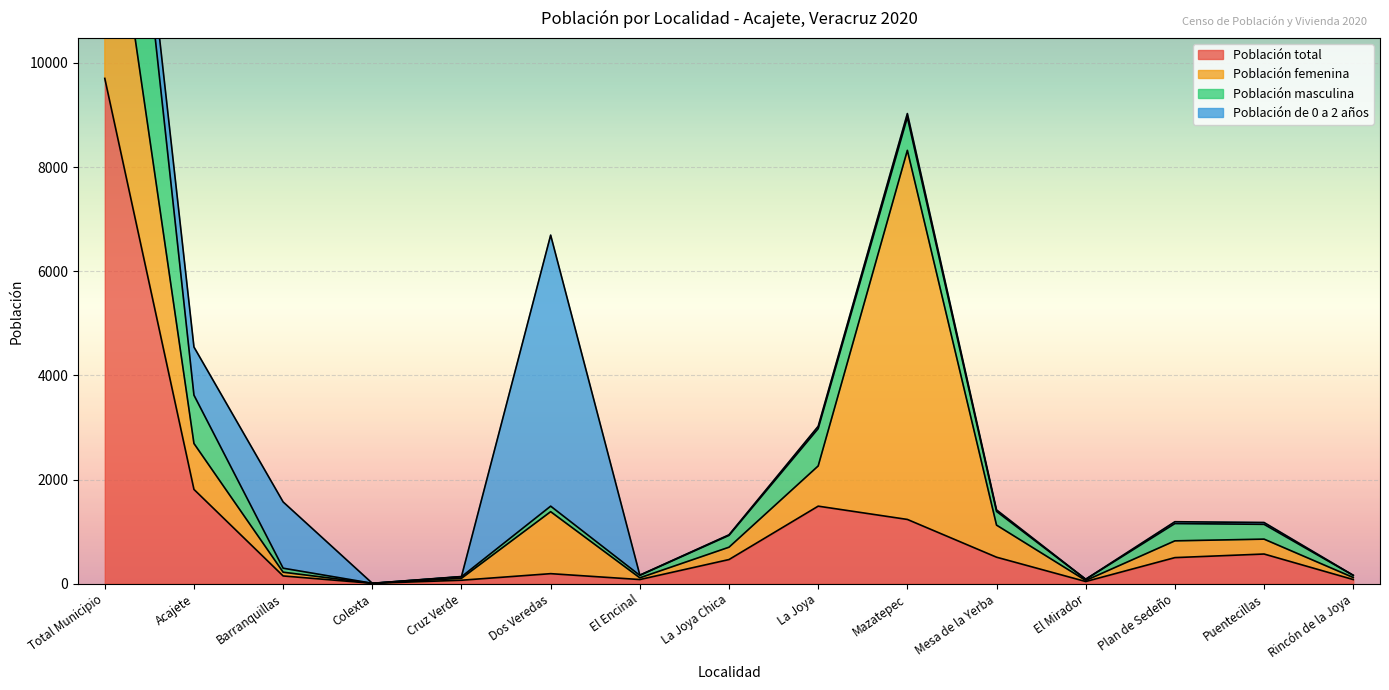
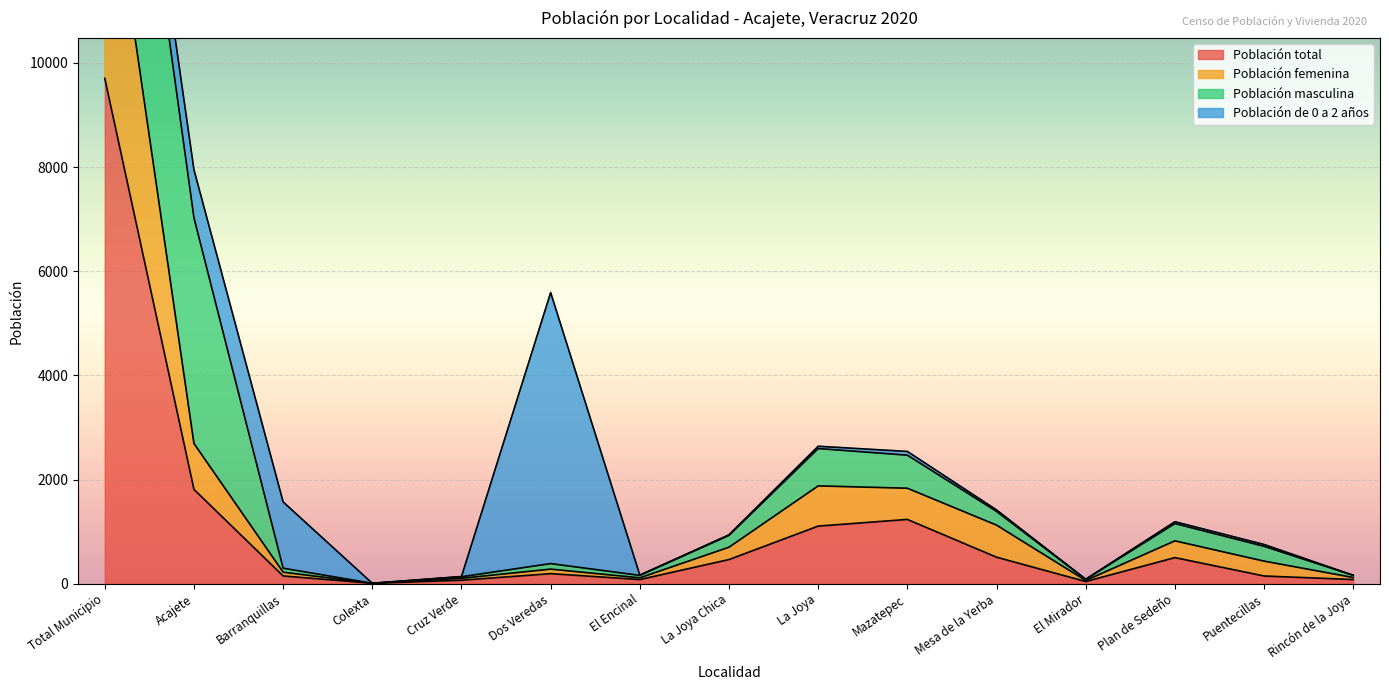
  {
    "Población total": {
      "Total Municipio": 9700,
      "Acajete": 1800,
      "Barranquillas": 100,
      "Dos Veredas": 200,
      "La Joya Chica": 500,
-     "La Joya": 1500,
+     "La Joya": 1100,
      "Mazatepec": 1200,
      "Mesa de la Yerba": 500,
      "Plan de Sedeño": 500,
-     "Puentecillas": 600
+     "Puentecillas": 100
    },
    "Población femenina": {
      "Acajete": 900,
      "Barranquillas": 100,
-     "Dos Veredas": 1200,
+     "Dos Veredas": 100,
      "La Joya Chica": 200,
      "La Joya": 800,
-     "Mazatepec": 7100,
+     "Mazatepec": 600,
      "Mesa de la Yerba": 600,
      "Plan de Sedeño": 300,
      "Puentecillas": 300
    },
    "Población masculina": {
-     "Acajete": 900,
+     "Acajete": 4300,
      "Barranquillas": 100,
      "Dos Veredas": 100,
      "Mazatepec": 600
    },
    "Población de 0 a 2 años": {
      "Acajete": 900,
      "Barranquillas": 1300,
      "Dos Veredas": 5200,
      "Mazatepec": 100
    }
  }
